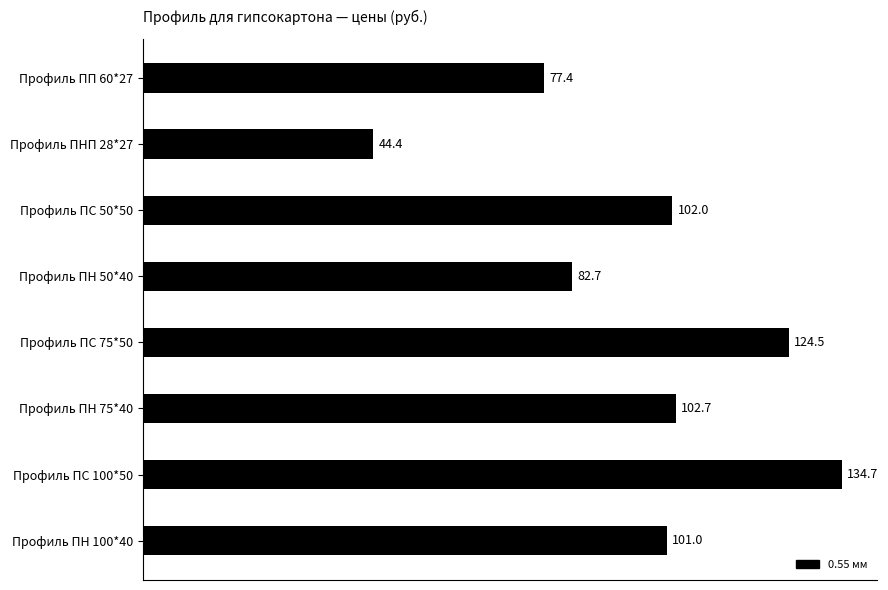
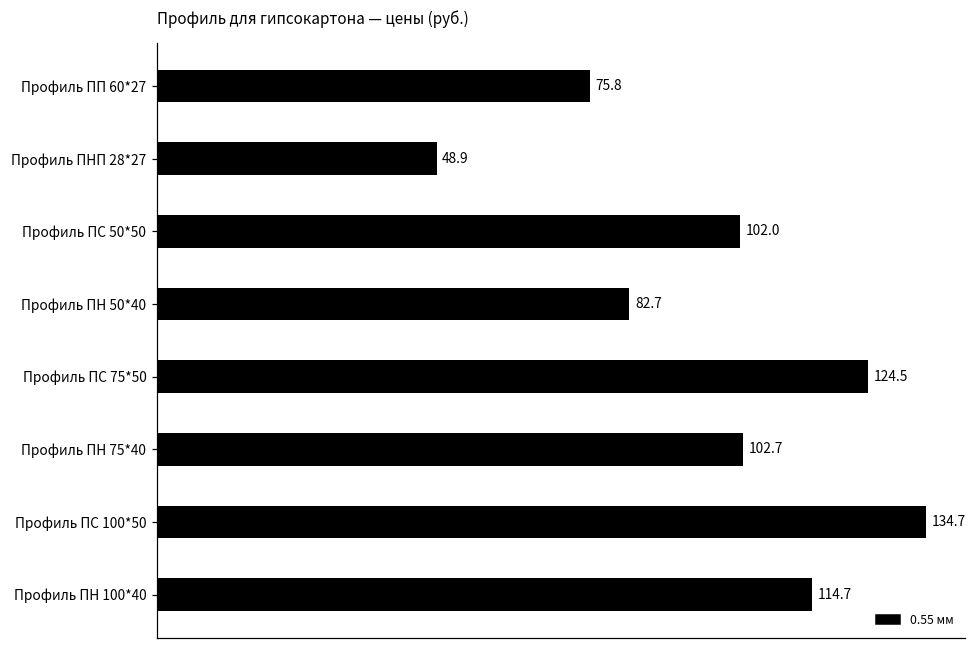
  {
-   "Профиль ПП 60*27": 77.4,
-   "Профиль ПНП 28*27": 44.4,
+   "Профиль ПП 60*27": 75.8,
+   "Профиль ПНП 28*27": 48.9,
    "Профиль ПС 50*50": 102.0,
    "Профиль ПН 50*40": 82.7,
    "Профиль ПС 75*50": 124.5,
    "Профиль ПН 75*40": 102.7,
    "Профиль ПС 100*50": 134.7,
-   "Профиль ПН 100*40": 101.0
+   "Профиль ПН 100*40": 114.7
  }
